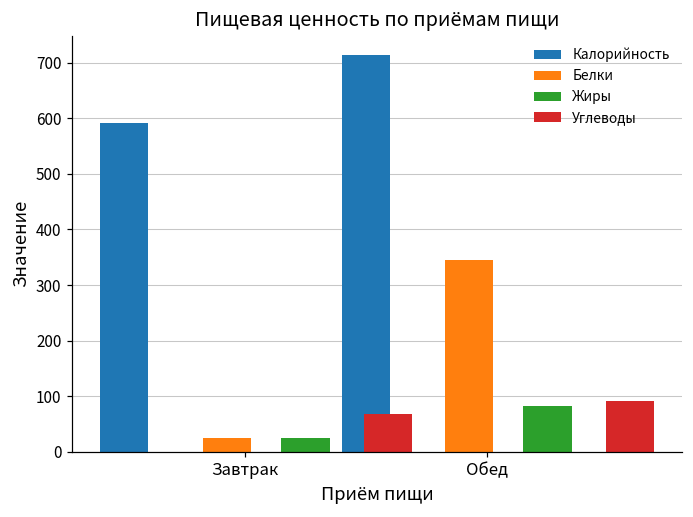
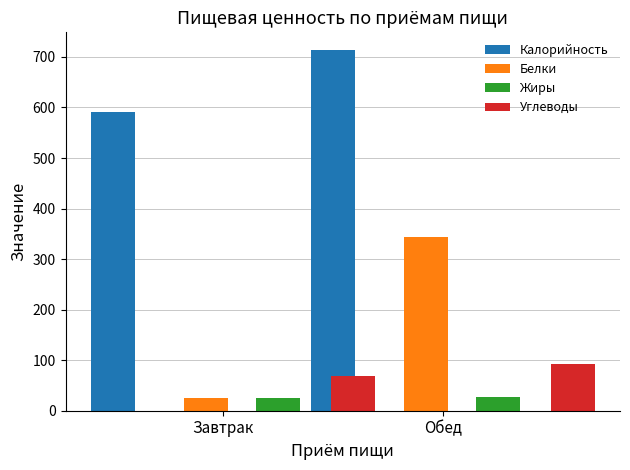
  {
    "Белки": {
      "Завтрак": 20,
      "Обед": 340
    },
    "Жиры": {
      "Завтрак": 20,
-     "Обед": 80
+     "Обед": 30
    }
  }
